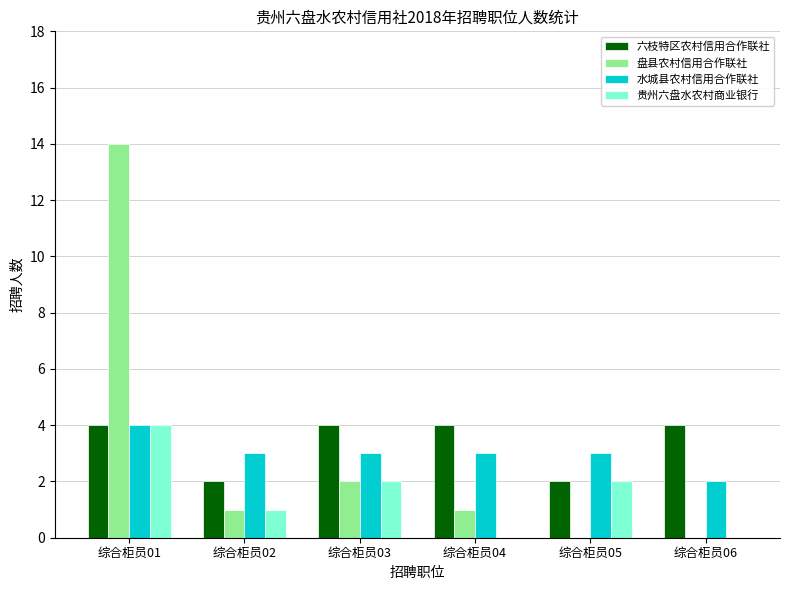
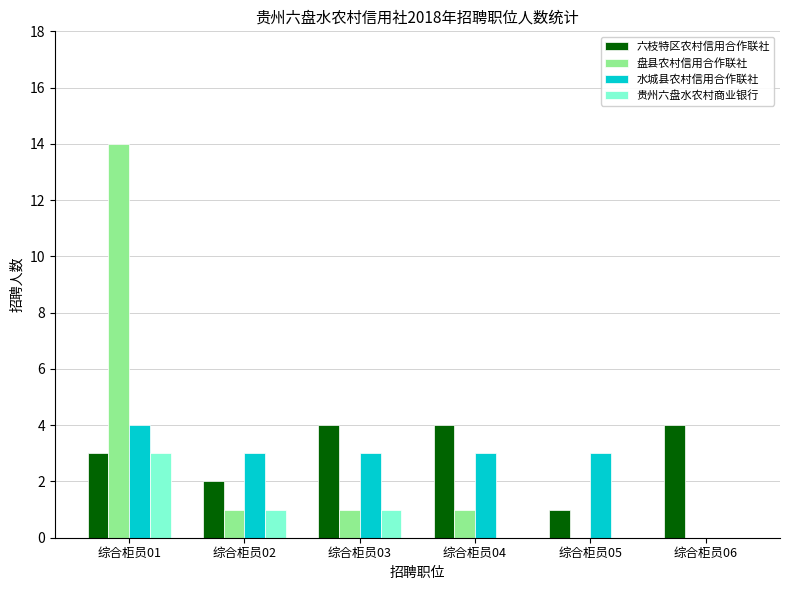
  {
    "六枝特区农村信用合作联社": {
-     "综合柜员01": 4,
+     "综合柜员01": 3,
      "综合柜员02": 2,
      "综合柜员03": 4,
      "综合柜员04": 4,
-     "综合柜员05": 2,
+     "综合柜员05": 1,
      "综合柜员06": 4
    },
    "盘县农村信用合作联社": {
      "综合柜员01": 14,
      "综合柜员02": 1,
-     "综合柜员03": 2,
+     "综合柜员03": 1,
      "综合柜员04": 1,
      "综合柜员05": 0,
      "综合柜员06": 0
    },
    "水城县农村信用合作联社": {
      "综合柜员01": 4,
      "综合柜员02": 3,
      "综合柜员03": 3,
      "综合柜员04": 3,
      "综合柜员05": 3,
-     "综合柜员06": 2
+     "综合柜员06": 0
    },
    "贵州六盘水农村商业银行": {
-     "综合柜员01": 4,
+     "综合柜员01": 3,
      "综合柜员02": 1,
-     "综合柜员03": 2,
+     "综合柜员03": 1,
      "综合柜员04": 0,
-     "综合柜员05": 2,
+     "综合柜员05": 0,
      "综合柜员06": 0
    }
  }
